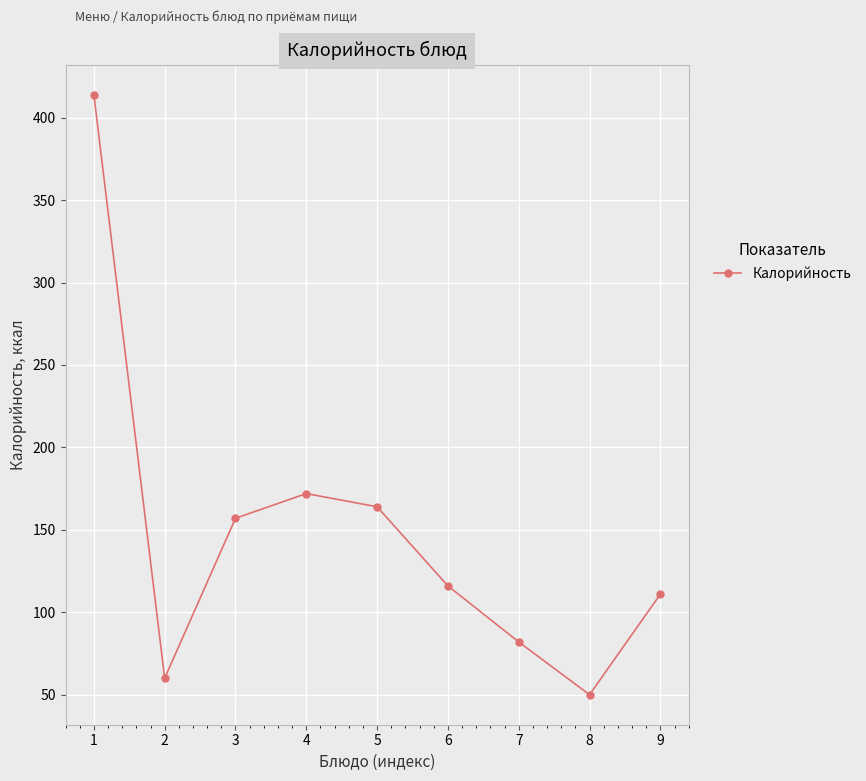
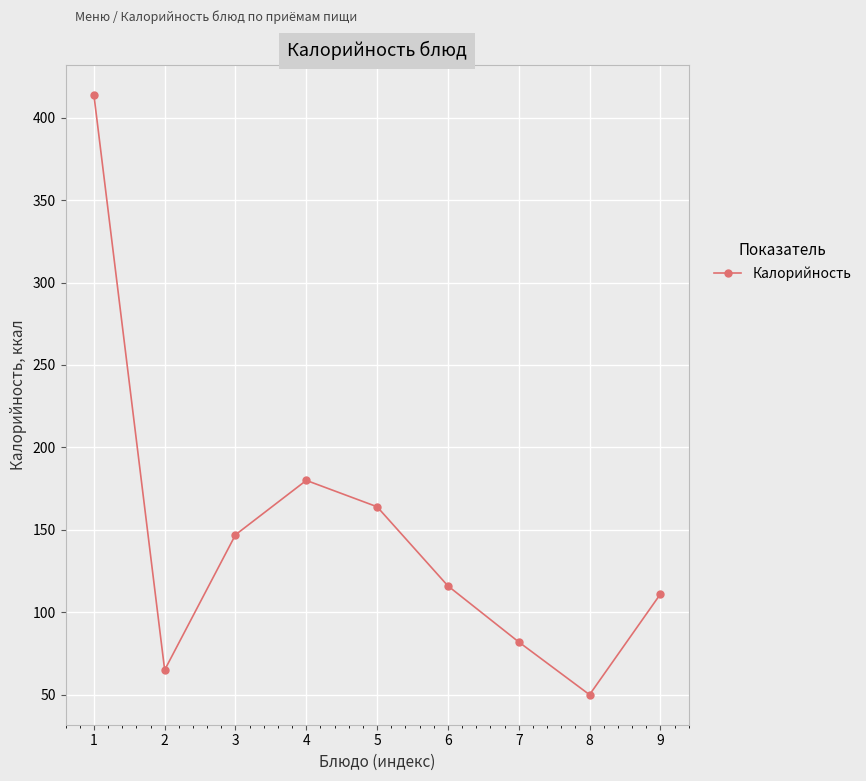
  {
    "1": 414,
-   "2": 60,
-   "3": 157,
-   "4": 172,
+   "2": 65,
+   "3": 147,
+   "4": 180,
    "5": 164,
    "6": 116,
    "7": 82,
    "8": 50,
    "9": 111
  }
